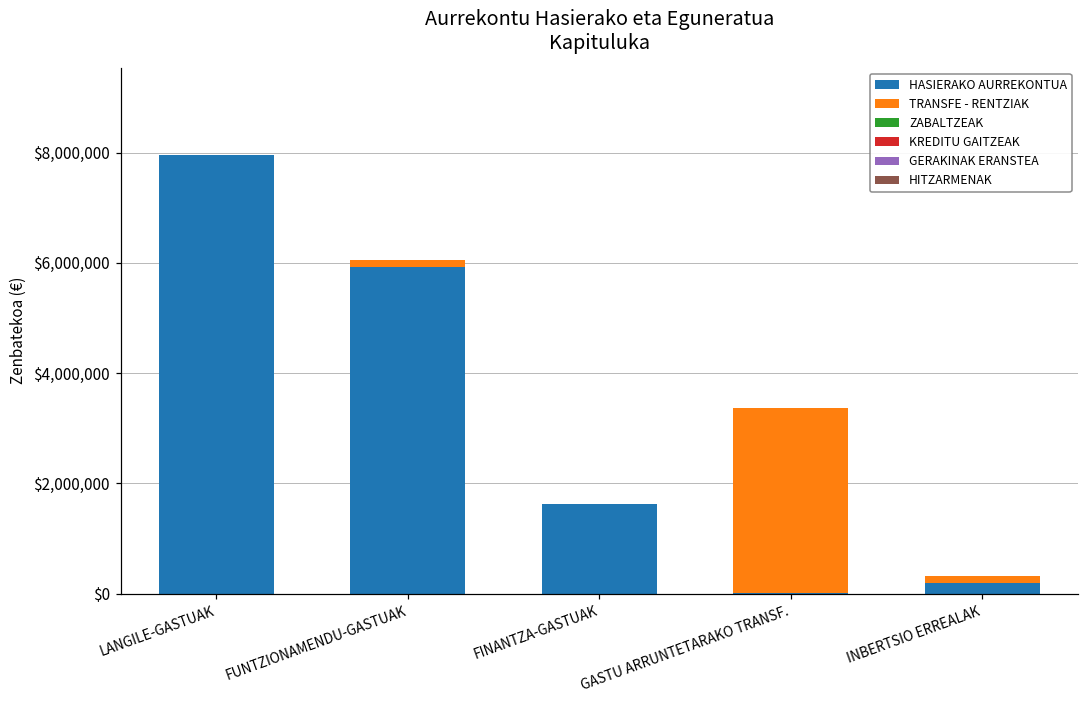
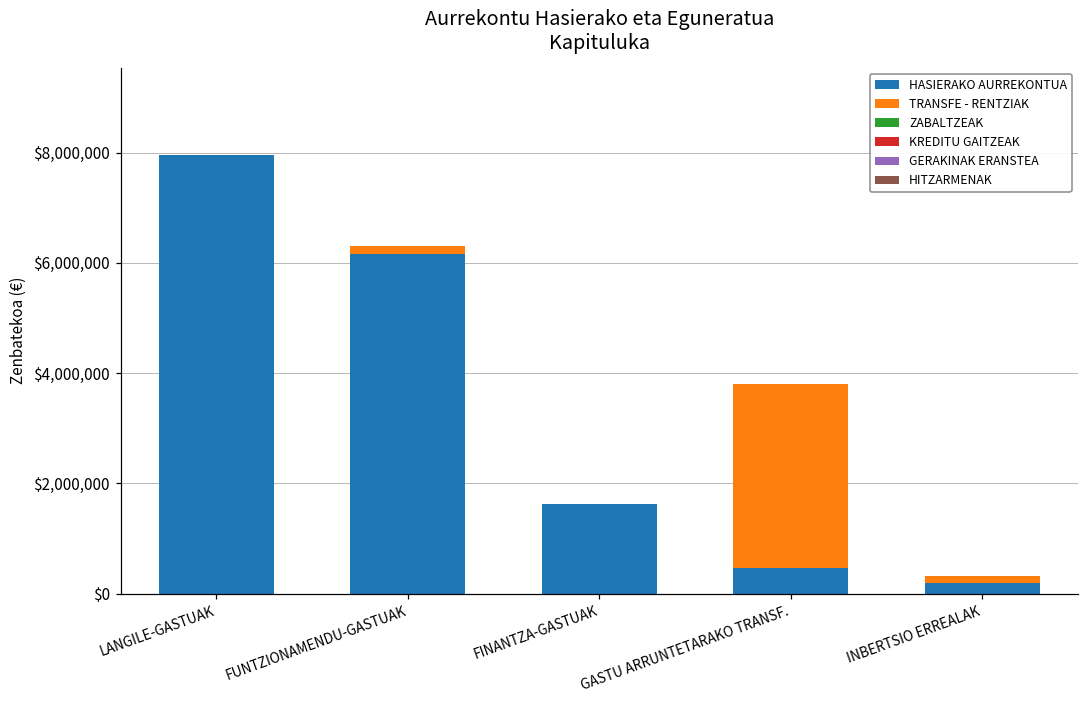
  {
    "HASIERAKO AURREKONTUA": {
      "LANGILE-GASTUAK": "$7,900,000",
-     "FUNTZIONAMENDU-GASTUAK": "$6,100,000",
+     "FUNTZIONAMENDU-GASTUAK": "$6,300,000",
      "FINANTZA-GASTUAK": "$1,600,000",
-     "GASTU ARRUNTETARAKO TRANSF.": "$0",
+     "GASTU ARRUNTETARAKO TRANSF.": "$500,000",
      "INBERTSIO ERREALAK": "$200,000"
    },
    "HITZARMENAK": {
      "LANGILE-GASTUAK": "$0",
      "FINANTZA-GASTUAK": "$0"
    }
  }
